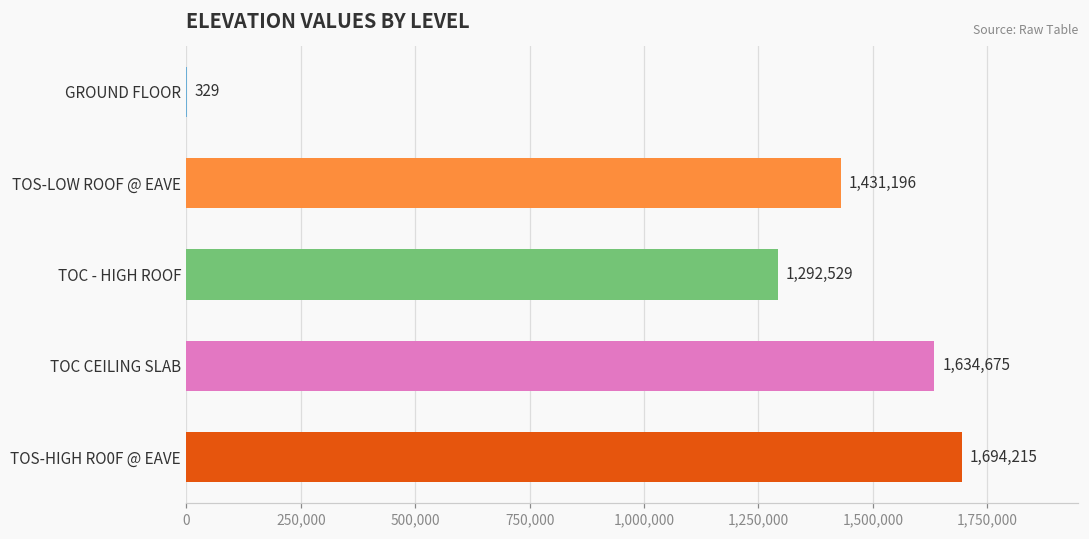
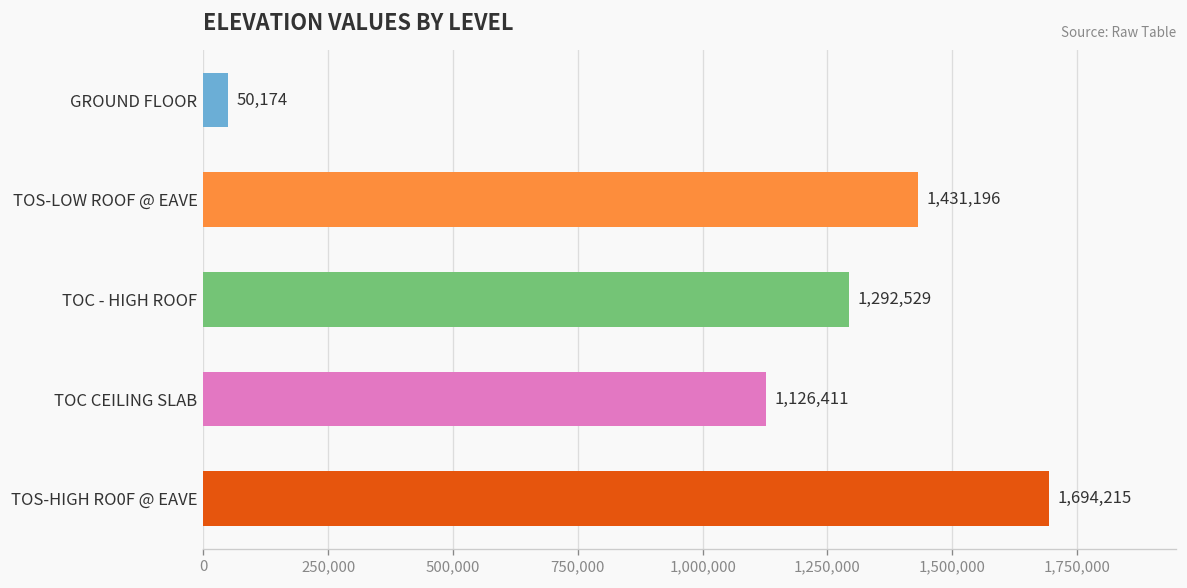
  {
-   "GROUND FLOOR": "329",
+   "GROUND FLOOR": "50,174",
    "TOS-LOW ROOF @ EAVE": "1,431,196",
    "TOC - HIGH ROOF": "1,292,529",
-   "TOC CEILING SLAB": "1,634,675",
+   "TOC CEILING SLAB": "1,126,411",
    "TOS-HIGH RO0F @ EAVE": "1,694,215"
  }
